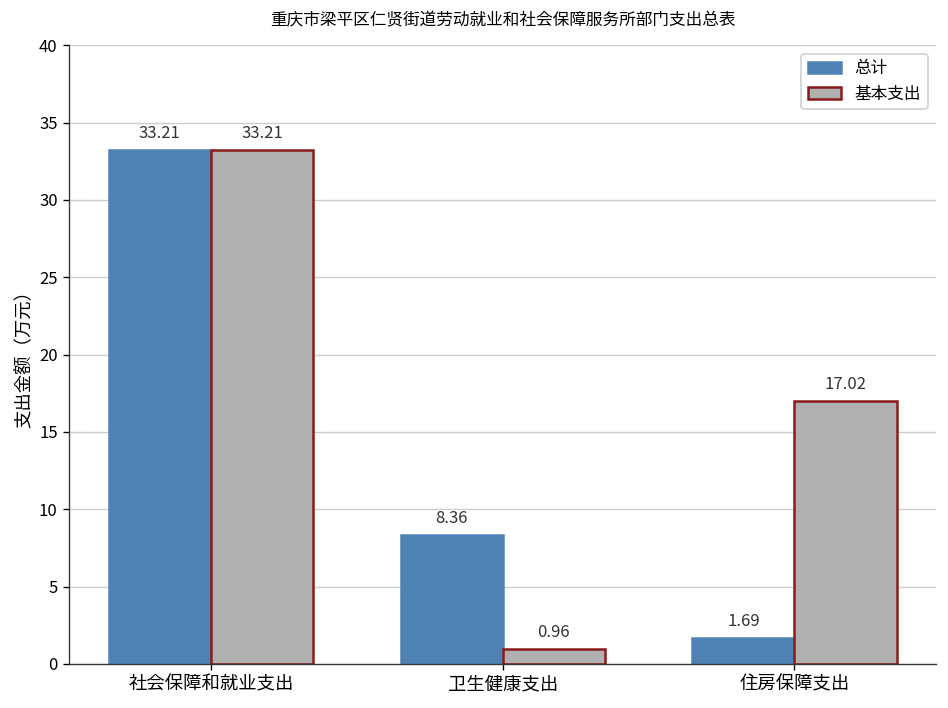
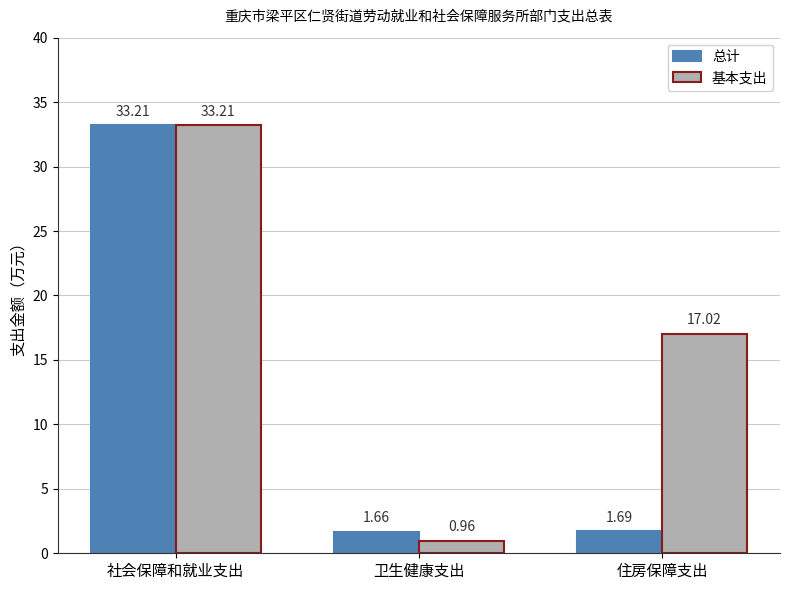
  {
    "总计": {
      "社会保障和就业支出": 33.21,
-     "卫生健康支出": 8.36,
+     "卫生健康支出": 1.66,
      "住房保障支出": 1.69
    },
    "基本支出": {
      "社会保障和就业支出": 33.21,
      "卫生健康支出": 0.96,
      "住房保障支出": 17.02
    }
  }
